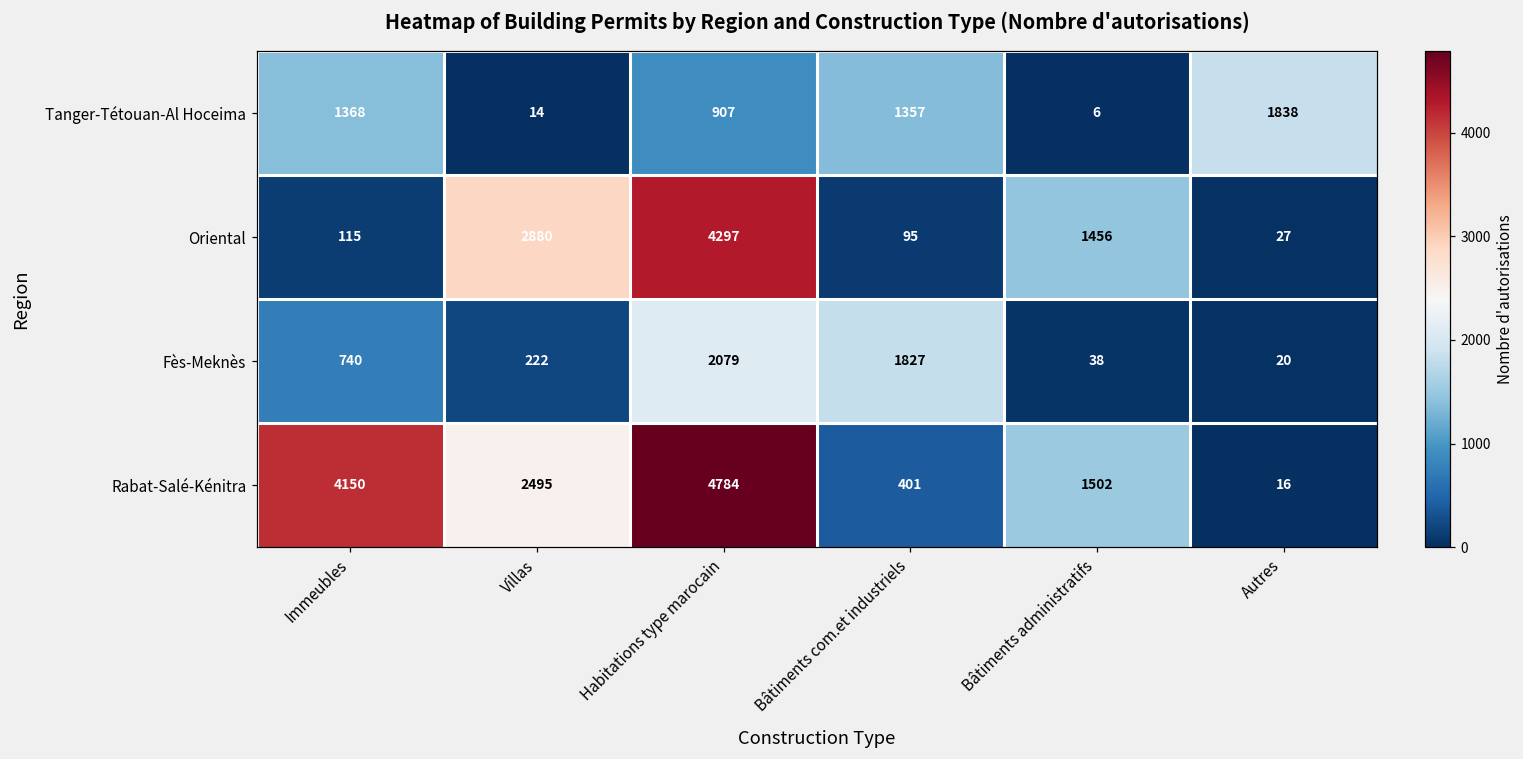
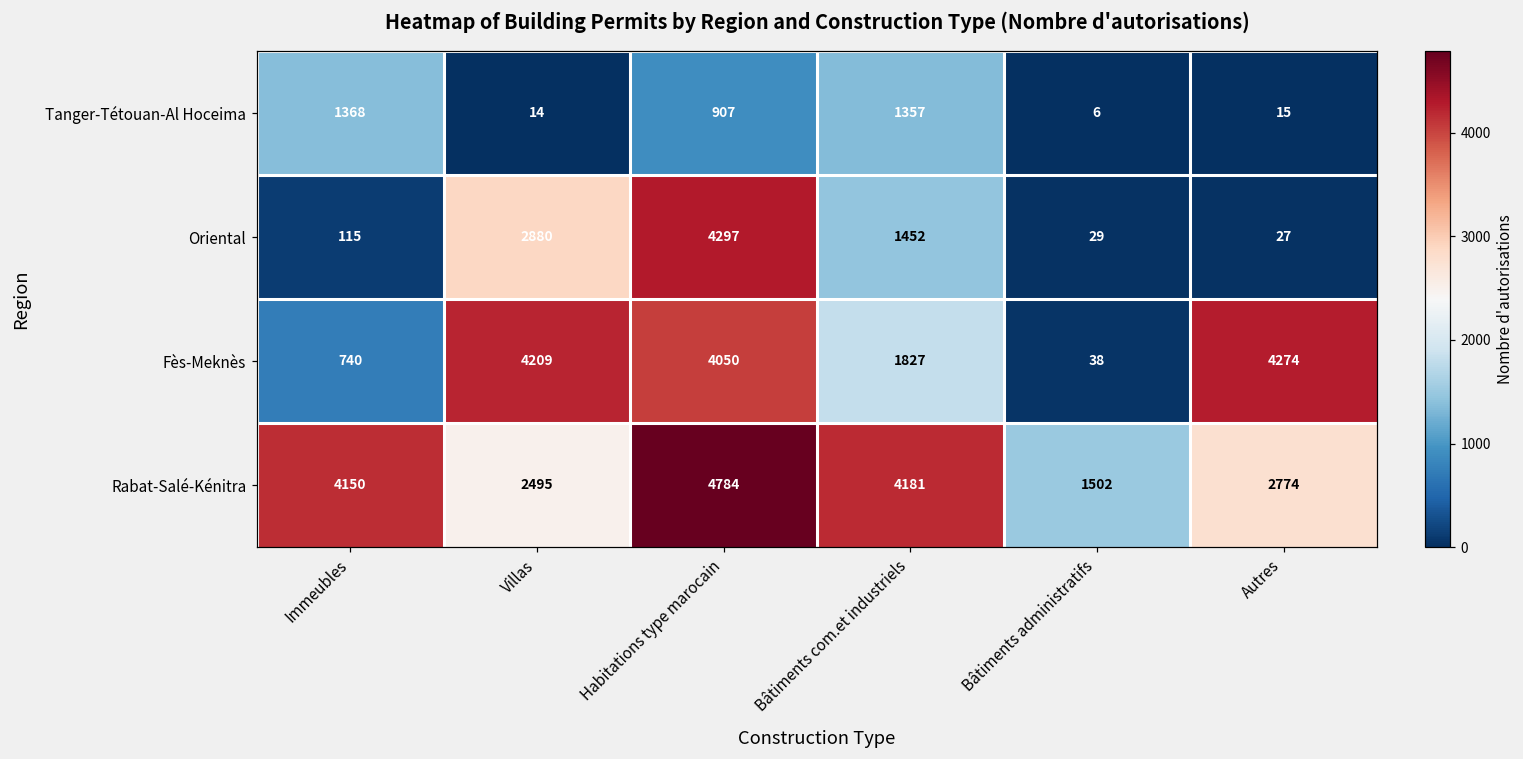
  {
    "Tanger-Tétouan-Al Hoceima": {
      "Immeubles": 1368,
      "Villas": 14,
      "Habitations type marocain": 907,
      "Bâtiments com.et industriels": 1357,
      "Bâtiments administratifs": 6,
-     "Autres": 1838
+     "Autres": 15
    },
    "Oriental": {
      "Immeubles": 115,
      "Villas": 2880,
      "Habitations type marocain": 4297,
-     "Bâtiments com.et industriels": 95,
-     "Bâtiments administratifs": 1456,
+     "Bâtiments com.et industriels": 1452,
+     "Bâtiments administratifs": 29,
      "Autres": 27
    },
    "Fès-Meknès": {
      "Immeubles": 740,
-     "Villas": 222,
-     "Habitations type marocain": 2079,
+     "Villas": 4209,
+     "Habitations type marocain": 4050,
      "Bâtiments com.et industriels": 1827,
      "Bâtiments administratifs": 38,
-     "Autres": 20
+     "Autres": 4274
    },
    "Rabat-Salé-Kénitra": {
      "Immeubles": 4150,
      "Villas": 2495,
      "Habitations type marocain": 4784,
-     "Bâtiments com.et industriels": 401,
+     "Bâtiments com.et industriels": 4181,
      "Bâtiments administratifs": 1502,
-     "Autres": 16
+     "Autres": 2774
    }
  }
